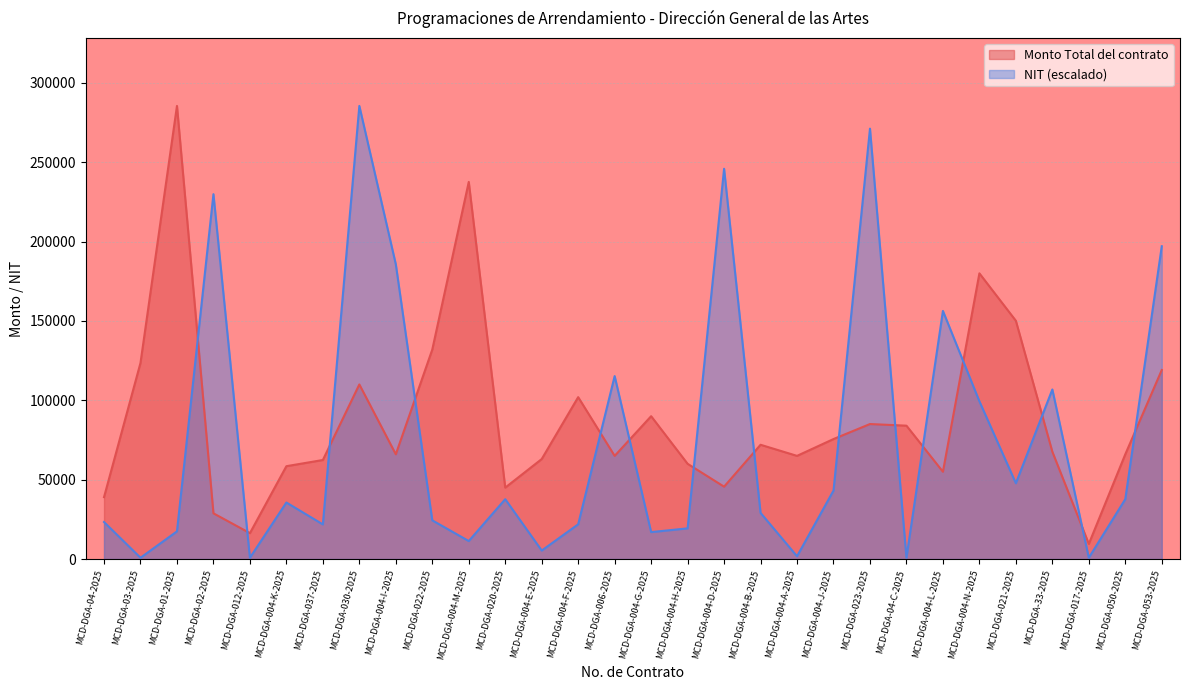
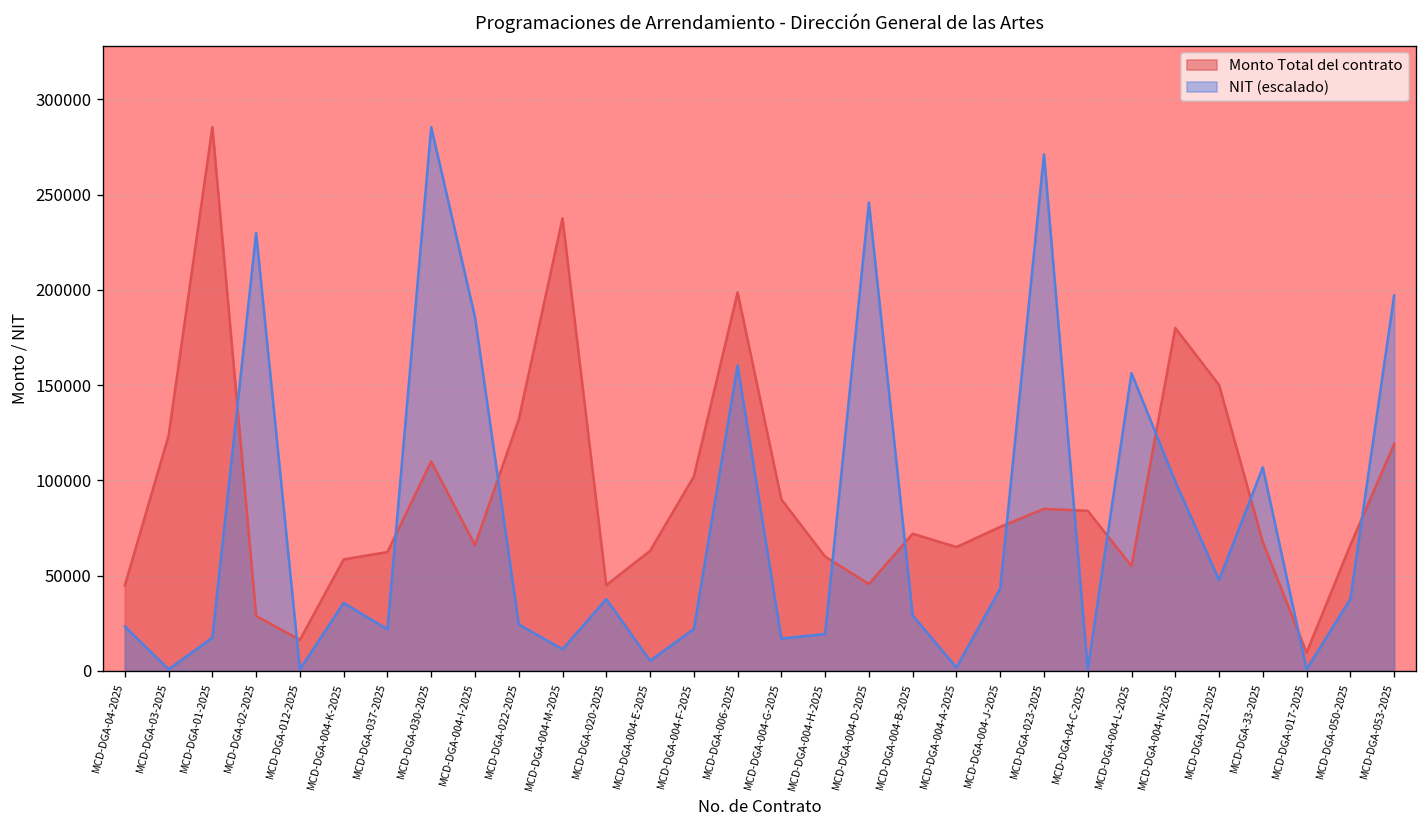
  {
    "Monto Total del contrato": {
-     "MCD-DGA-04-2025": 39000,
+     "MCD-DGA-04-2025": 45000,
      "MCD-DGA-03-2025": 124000,
      "MCD-DGA-01-2025": 285000,
      "MCD-DGA-02-2025": 29000,
      "MCD-DGA-012-2025": 16000,
      "MCD-DGA-004-K-2025": 59000,
      "MCD-DGA-037-2025": 62000,
      "MCD-DGA-030-2025": 110000,
      "MCD-DGA-004-I-2025": 66000,
      "MCD-DGA-022-2025": 132000,
      "MCD-DGA-004-M-2025": 238000,
      "MCD-DGA-020-2025": 45000,
      "MCD-DGA-004-E-2025": 63000,
      "MCD-DGA-004-F-2025": 102000,
-     "MCD-DGA-006-2025": 65000,
+     "MCD-DGA-006-2025": 199000,
      "MCD-DGA-004-G-2025": 90000,
      "MCD-DGA-004-H-2025": 60000,
      "MCD-DGA-004-D-2025": 46000,
      "MCD-DGA-004-B-2025": 72000,
      "MCD-DGA-004-A-2025": 65000,
      "MCD-DGA-004-J-2025": 76000,
      "MCD-DGA-023-2025": 85000,
      "MCD-DGA-04-C-2025": 84000,
      "MCD-DGA-004-L-2025": 55000,
      "MCD-DGA-004-N-2025": 180000,
      "MCD-DGA-021-2025": 150000,
      "MCD-DGA-33-2025": 68000,
      "MCD-DGA-017-2025": 10000,
      "MCD-DGA-050-2025": 66000,
      "MCD-DGA-053-2025": 119000
    },
    "NIT (escalado)": {
      "MCD-DGA-04-2025": 23000,
      "MCD-DGA-03-2025": 1000,
      "MCD-DGA-01-2025": 17000,
      "MCD-DGA-02-2025": 230000,
      "MCD-DGA-012-2025": 1000,
      "MCD-DGA-004-K-2025": 36000,
      "MCD-DGA-037-2025": 22000,
      "MCD-DGA-030-2025": 285000,
      "MCD-DGA-004-I-2025": 186000,
      "MCD-DGA-022-2025": 24000,
      "MCD-DGA-004-M-2025": 11000,
      "MCD-DGA-020-2025": 38000,
      "MCD-DGA-004-E-2025": 5000,
      "MCD-DGA-004-F-2025": 22000,
-     "MCD-DGA-006-2025": 115000,
+     "MCD-DGA-006-2025": 160000,
      "MCD-DGA-004-G-2025": 17000,
      "MCD-DGA-004-H-2025": 19000,
      "MCD-DGA-004-D-2025": 246000,
      "MCD-DGA-004-B-2025": 29000,
      "MCD-DGA-004-A-2025": 2000,
      "MCD-DGA-004-J-2025": 43000,
      "MCD-DGA-023-2025": 271000,
      "MCD-DGA-04-C-2025": 1000,
      "MCD-DGA-004-L-2025": 156000,
      "MCD-DGA-004-N-2025": 99000,
      "MCD-DGA-021-2025": 48000,
      "MCD-DGA-33-2025": 107000,
      "MCD-DGA-017-2025": 1000,
      "MCD-DGA-050-2025": 38000,
      "MCD-DGA-053-2025": 197000
    }
  }
